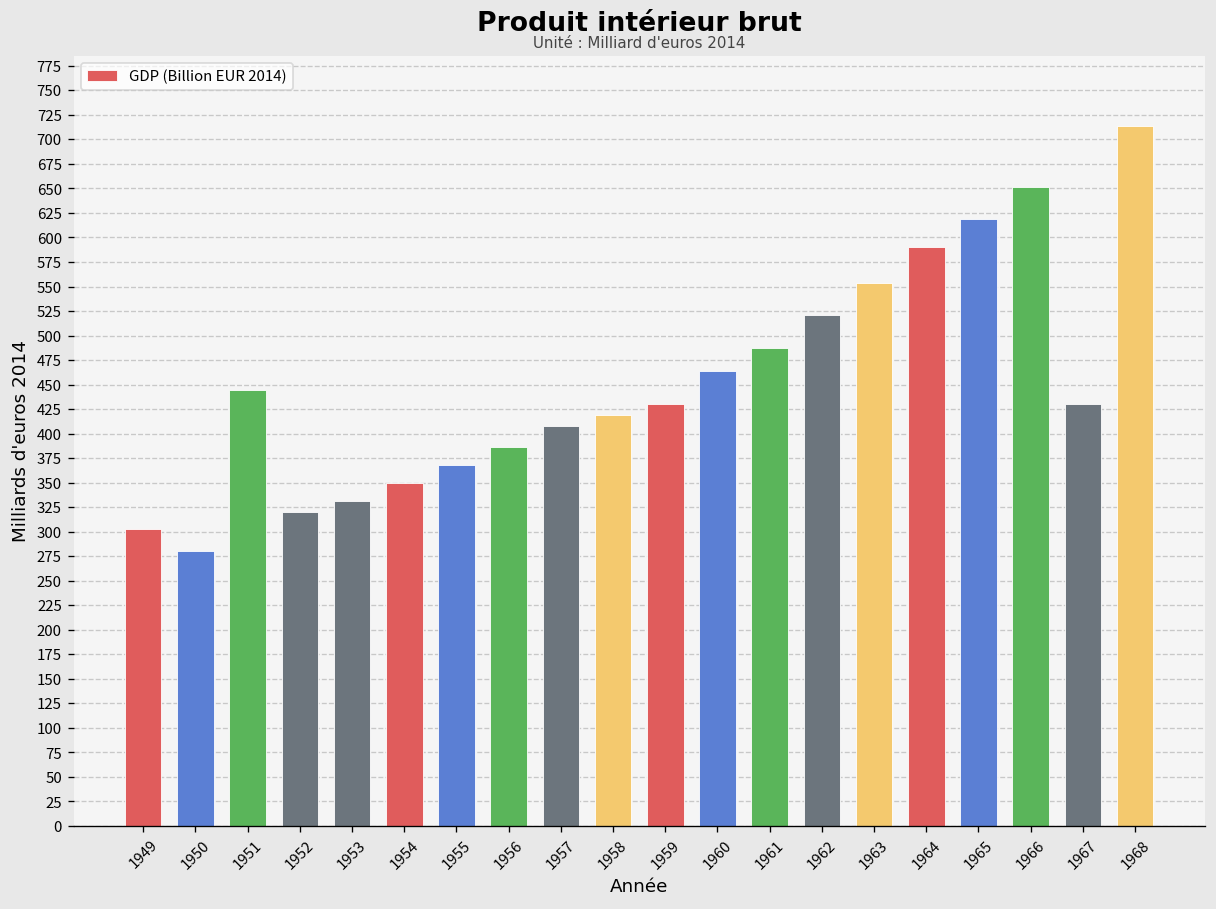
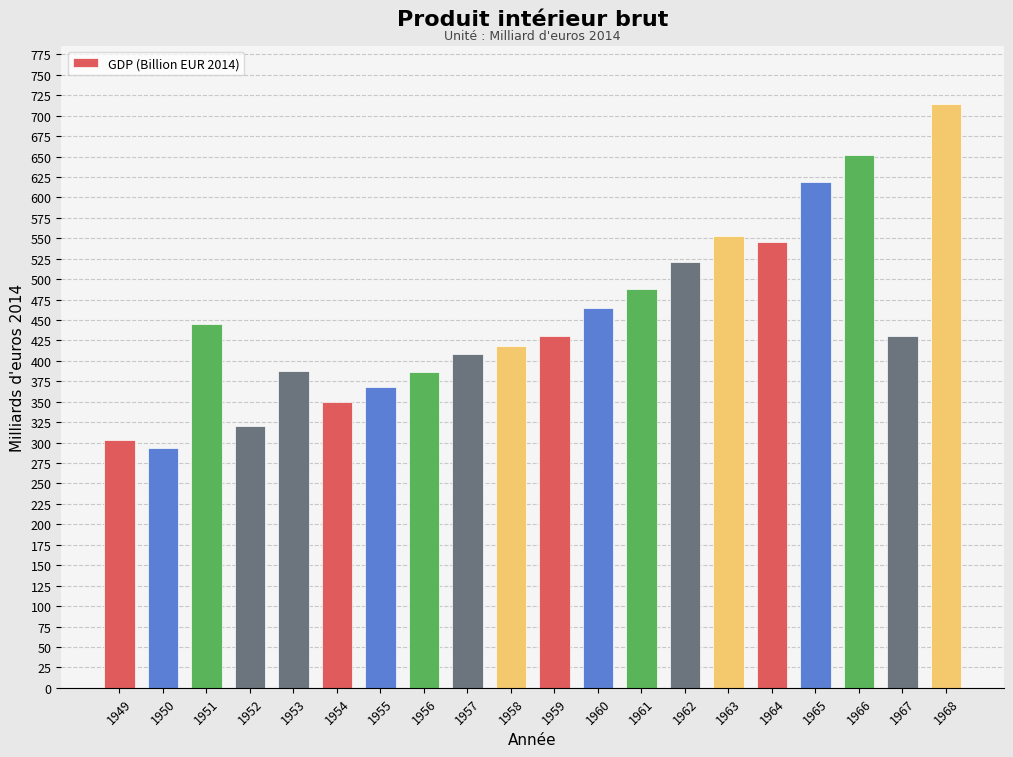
  {
    "1949": 300,
-   "1950": 280,
+   "1950": 290,
    "1951": 440,
    "1952": 320,
-   "1953": 330,
+   "1953": 390,
    "1954": 350,
    "1955": 370,
    "1956": 390,
    "1957": 410,
    "1958": 420,
    "1959": 430,
    "1960": 460,
    "1961": 490,
    "1962": 520,
    "1963": 550,
-   "1964": 590,
+   "1964": 550,
    "1965": 620,
    "1966": 650,
    "1967": 430,
    "1968": 710
  }
